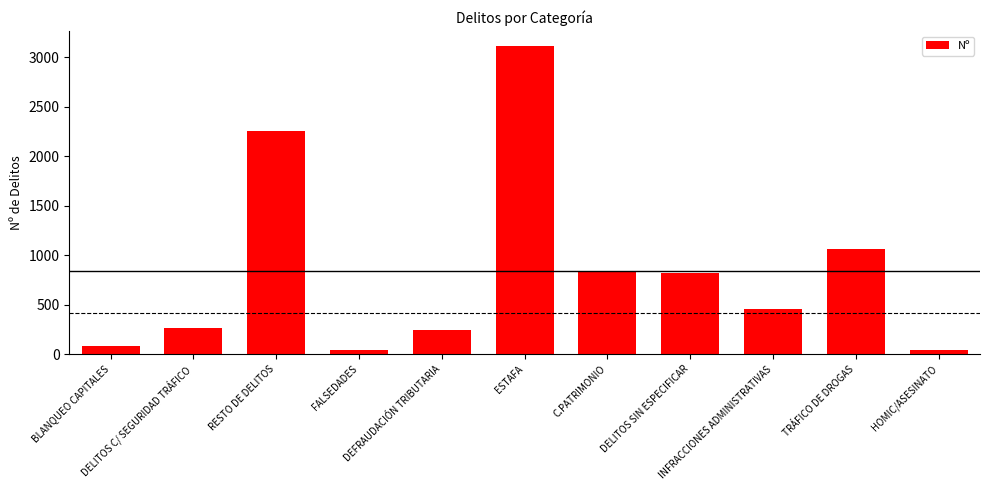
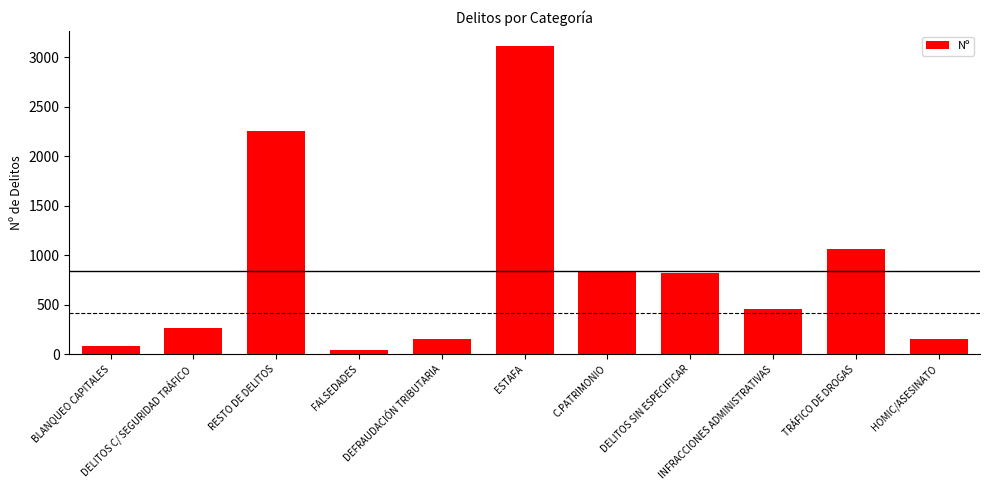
  {
    "BLANQUEO CAPITALES": 100,
    "DELITOS C/ SEGURIDAD TRÁFICO": 300,
    "RESTO DE DELITOS": 2300,
    "FALSEDADES": 0,
-   "DEFRAUDACIÓN TRIBUTARIA": 250,
+   "DEFRAUDACIÓN TRIBUTARIA": 160,
    "ESTAFA": 3100,
    "C.PATRIMONIO": 800,
    "DELITOS SIN ESPECIFICAR": 800,
    "INFRACCIONES ADMINISTRATIVAS": 500,
    "TRÁFICO DE DROGAS": 1100,
-   "HOMIC/ASESINATO": 0
+   "HOMIC/ASESINATO": 200
  }
